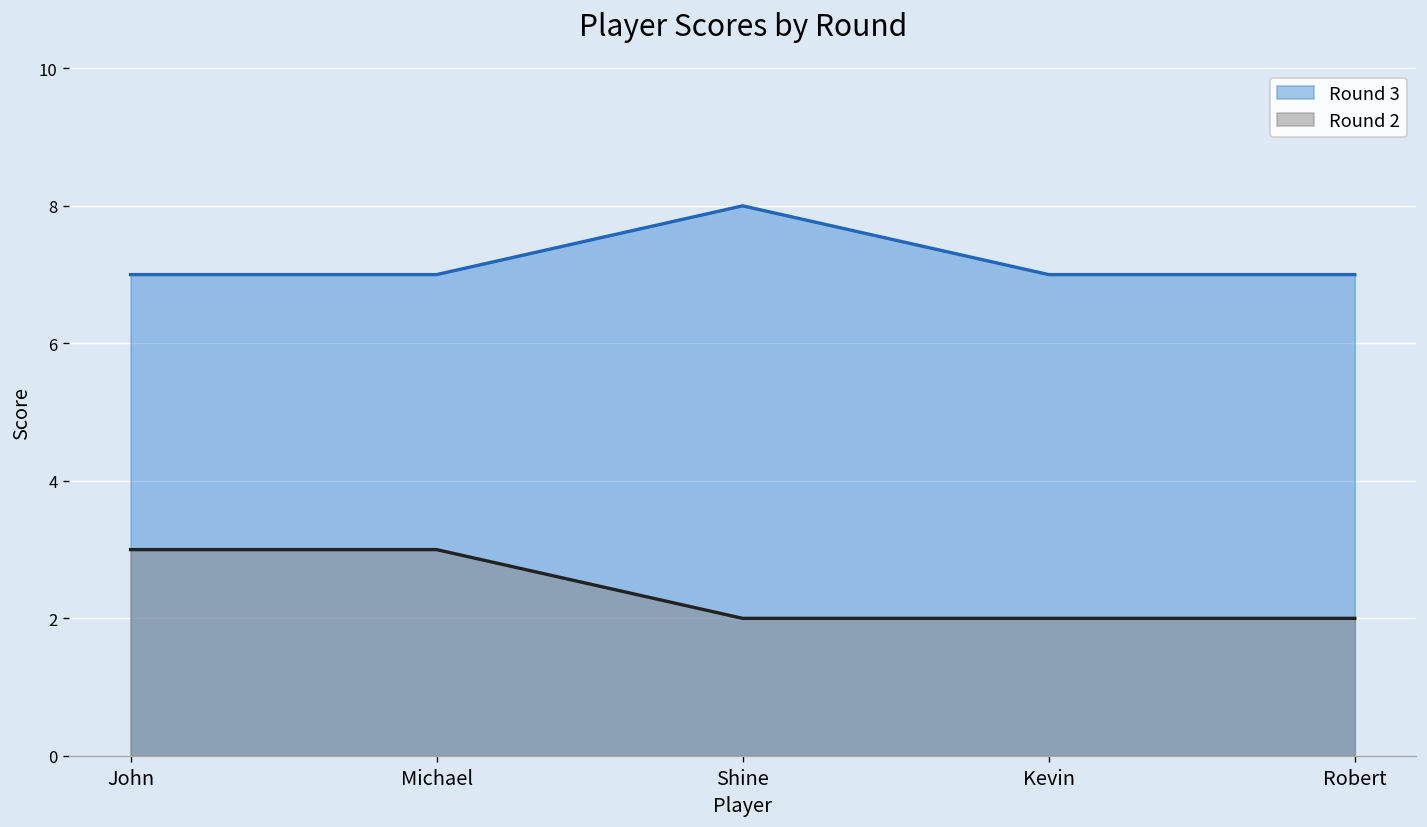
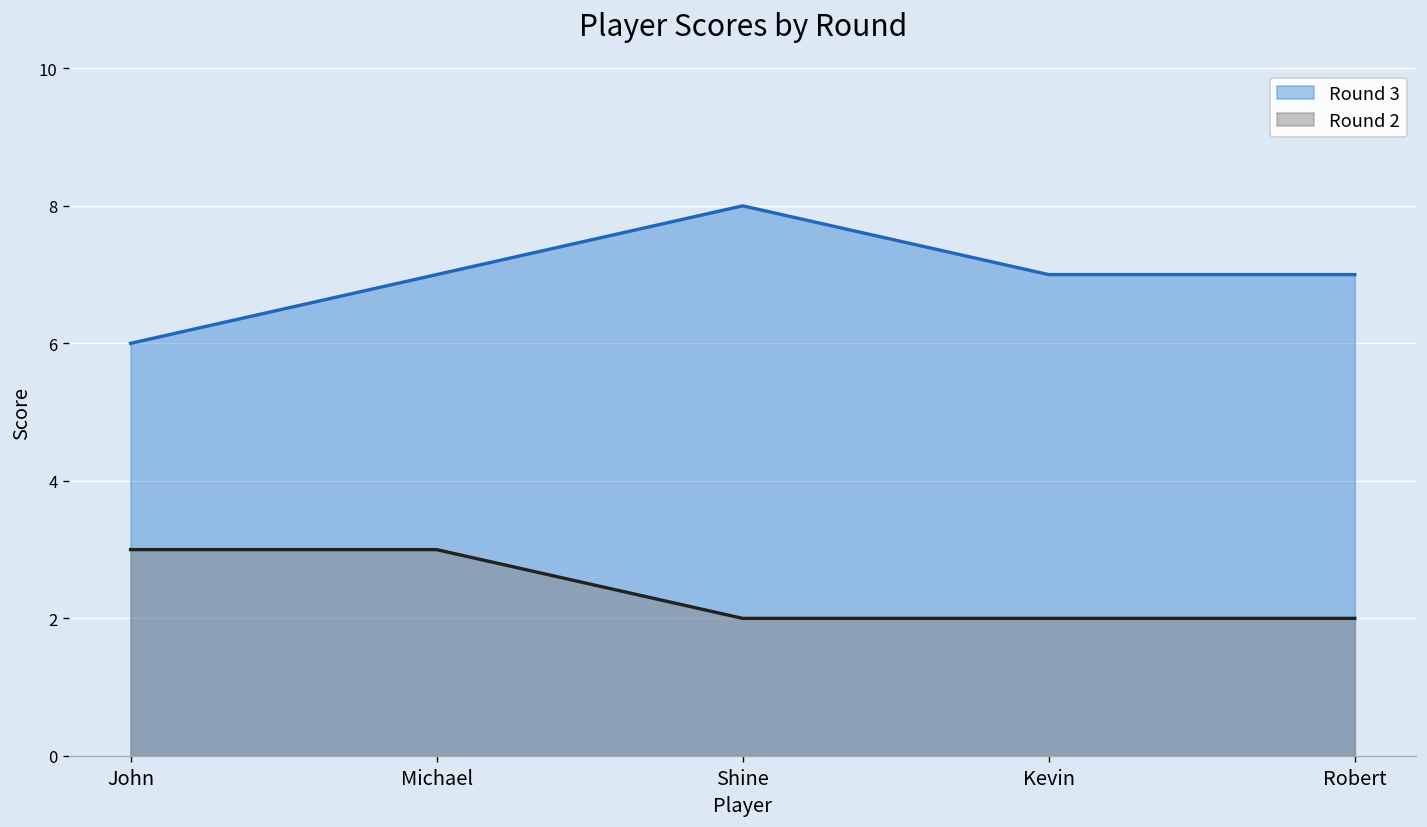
  {
    "Round 3": {
-     "John": 7,
+     "John": 6,
      "Michael": 7,
      "Shine": 8,
      "Kevin": 7,
      "Robert": 7
    },
    "Round 2": {
      "John": 3,
      "Michael": 3,
      "Shine": 2,
      "Kevin": 2,
      "Robert": 2
    }
  }
